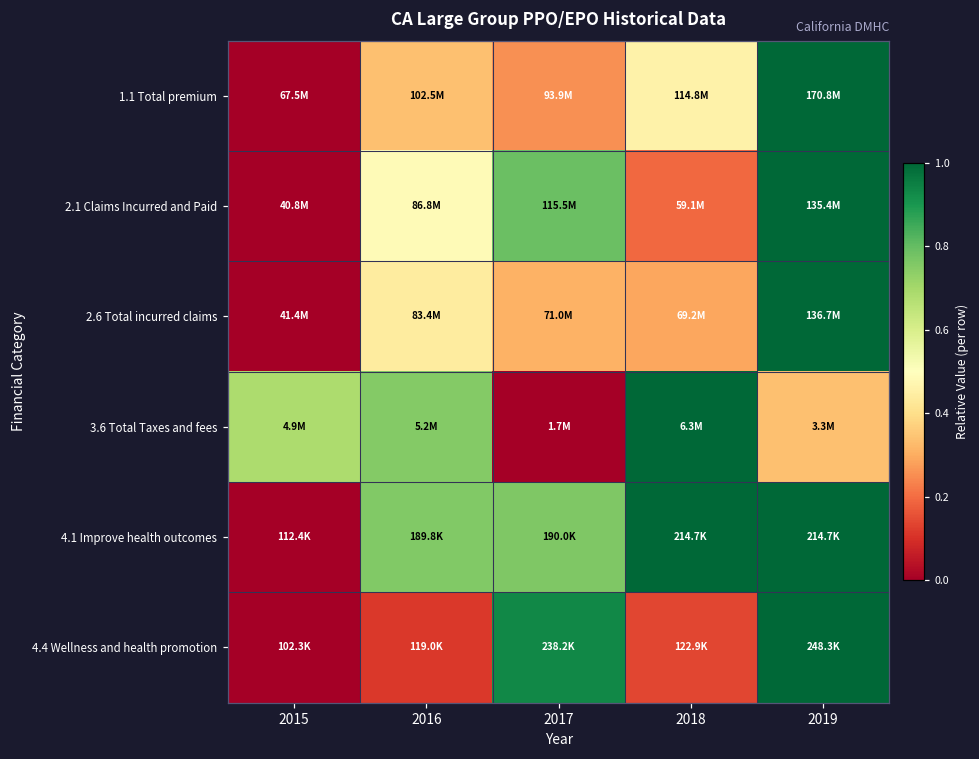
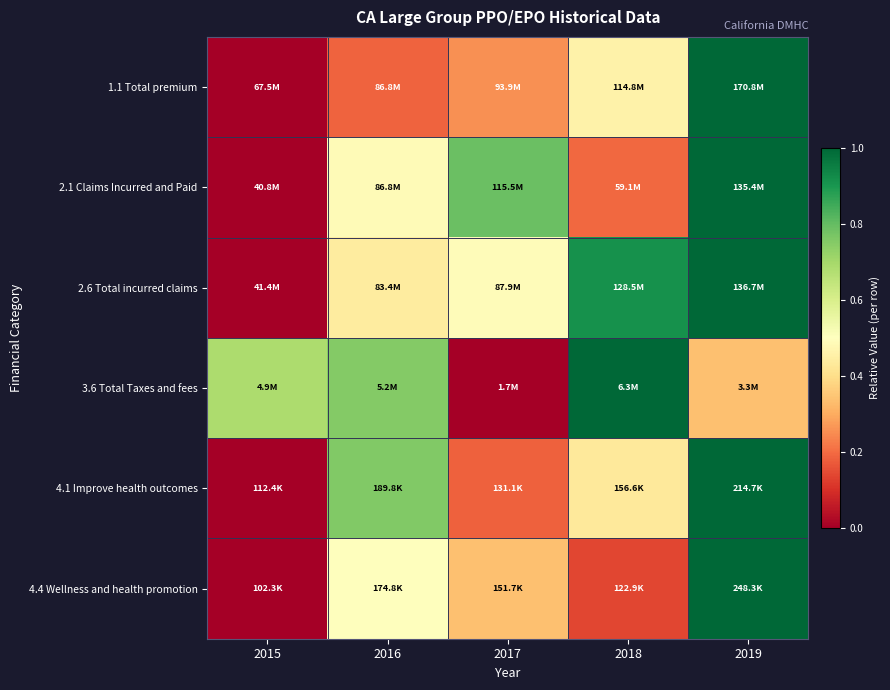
  {
    "1.1 Total premium": {
      "2015": "67.5M",
-     "2016": "102.5M",
+     "2016": "86.8M",
      "2017": "93.9M",
      "2018": "114.8M",
      "2019": "170.8M"
    },
    "2.1 Claims Incurred and Paid": {
      "2015": "40.8M",
      "2016": "86.8M",
      "2017": "115.5M",
      "2018": "59.1M",
      "2019": "135.4M"
    },
    "2.6 Total incurred claims": {
      "2015": "41.4M",
      "2016": "83.4M",
-     "2017": "71.0M",
-     "2018": "69.2M",
+     "2017": "87.9M",
+     "2018": "128.5M",
      "2019": "136.7M"
    },
    "3.6 Total Taxes and fees": {
      "2015": "4.9M",
      "2016": "5.2M",
      "2017": "1.7M",
      "2018": "6.3M",
      "2019": "3.3M"
    },
    "4.1 Improve health outcomes": {
      "2015": "112.4K",
      "2016": "189.8K",
-     "2017": "190.0K",
-     "2018": "214.7K",
+     "2017": "131.1K",
+     "2018": "156.6K",
      "2019": "214.7K"
    },
    "4.4 Wellness and health promotion": {
      "2015": "102.3K",
-     "2016": "119.0K",
-     "2017": "238.2K",
+     "2016": "174.8K",
+     "2017": "151.7K",
      "2018": "122.9K",
      "2019": "248.3K"
    }
  }
